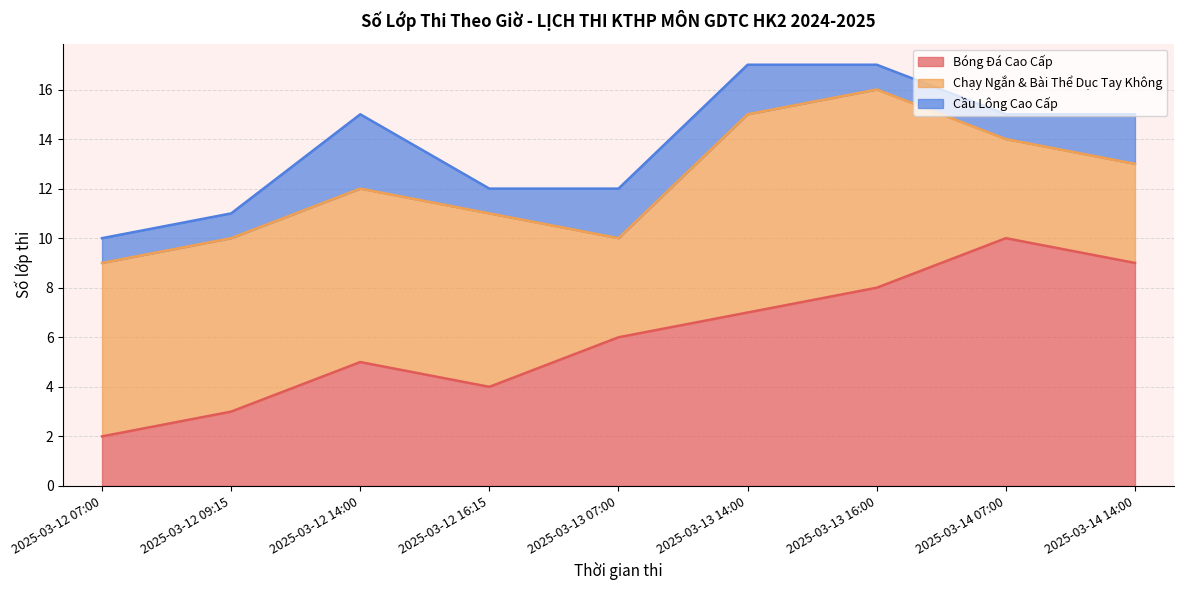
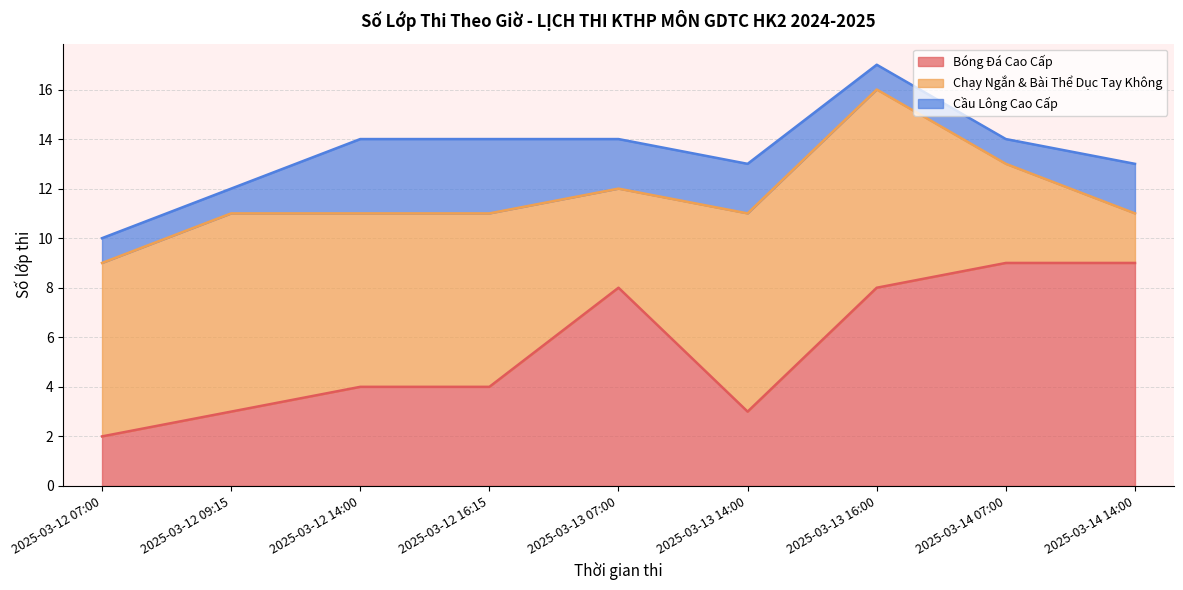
  {
    "Bóng Đá Cao Cấp": {
      "2025-03-12 07:00": 2,
      "2025-03-12 09:15": 3,
-     "2025-03-12 14:00": 5,
+     "2025-03-12 14:00": 4,
      "2025-03-12 16:15": 4,
-     "2025-03-13 07:00": 6,
-     "2025-03-13 14:00": 7,
+     "2025-03-13 07:00": 8,
+     "2025-03-13 14:00": 3,
      "2025-03-13 16:00": 8,
-     "2025-03-14 07:00": 10,
+     "2025-03-14 07:00": 9,
      "2025-03-14 14:00": 9
    },
    "Chạy Ngắn & Bài Thể Dục Tay Không": {
      "2025-03-12 07:00": 7,
-     "2025-03-12 09:15": 7,
+     "2025-03-12 09:15": 8,
      "2025-03-12 14:00": 7,
      "2025-03-12 16:15": 7,
      "2025-03-13 07:00": 4,
      "2025-03-13 14:00": 8,
      "2025-03-13 16:00": 8,
      "2025-03-14 07:00": 4,
-     "2025-03-14 14:00": 4
+     "2025-03-14 14:00": 2
    },
    "Cầu Lông Cao Cấp": {
      "2025-03-12 07:00": 1,
      "2025-03-12 09:15": 1,
      "2025-03-12 14:00": 3,
-     "2025-03-12 16:15": 1,
+     "2025-03-12 16:15": 3,
      "2025-03-13 07:00": 2,
      "2025-03-13 14:00": 2,
      "2025-03-13 16:00": 1
    }
  }
